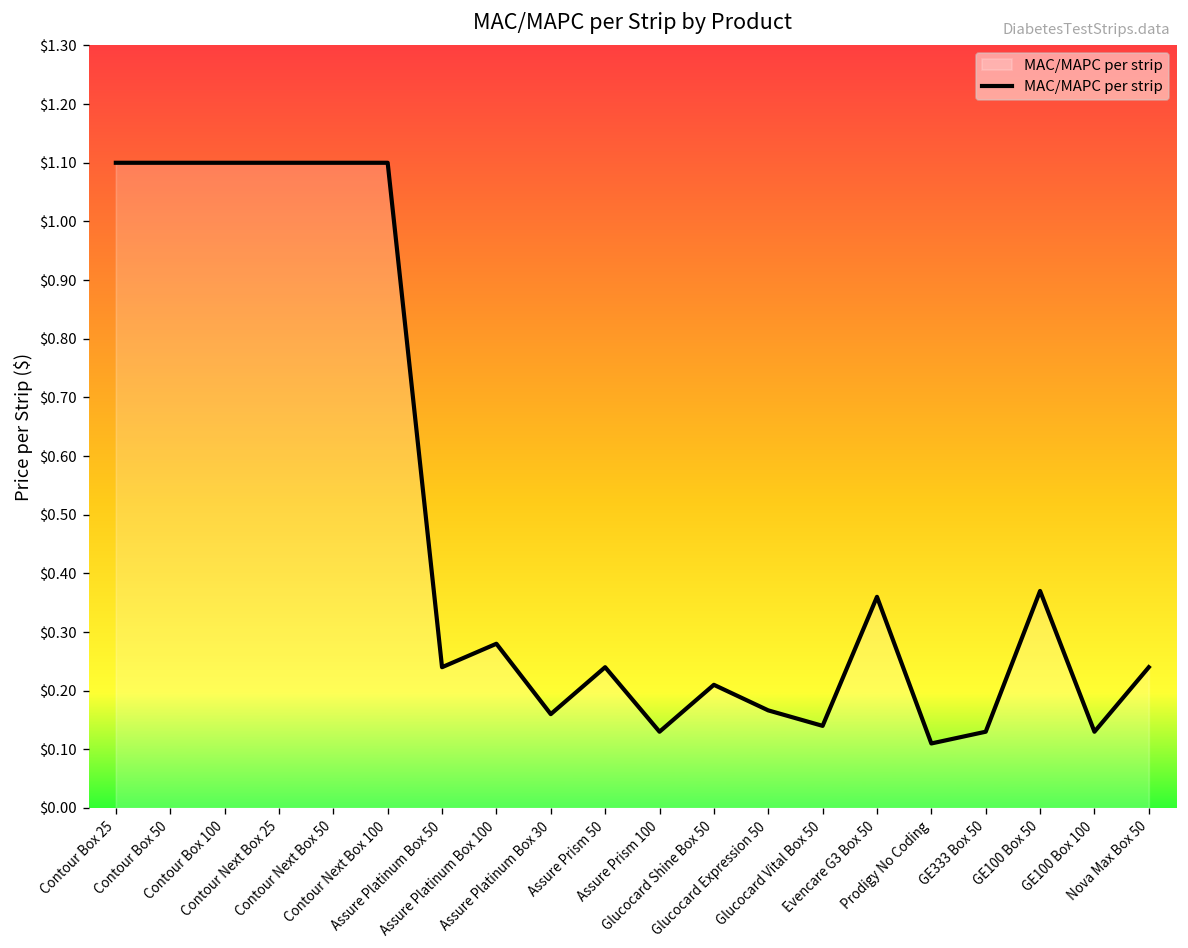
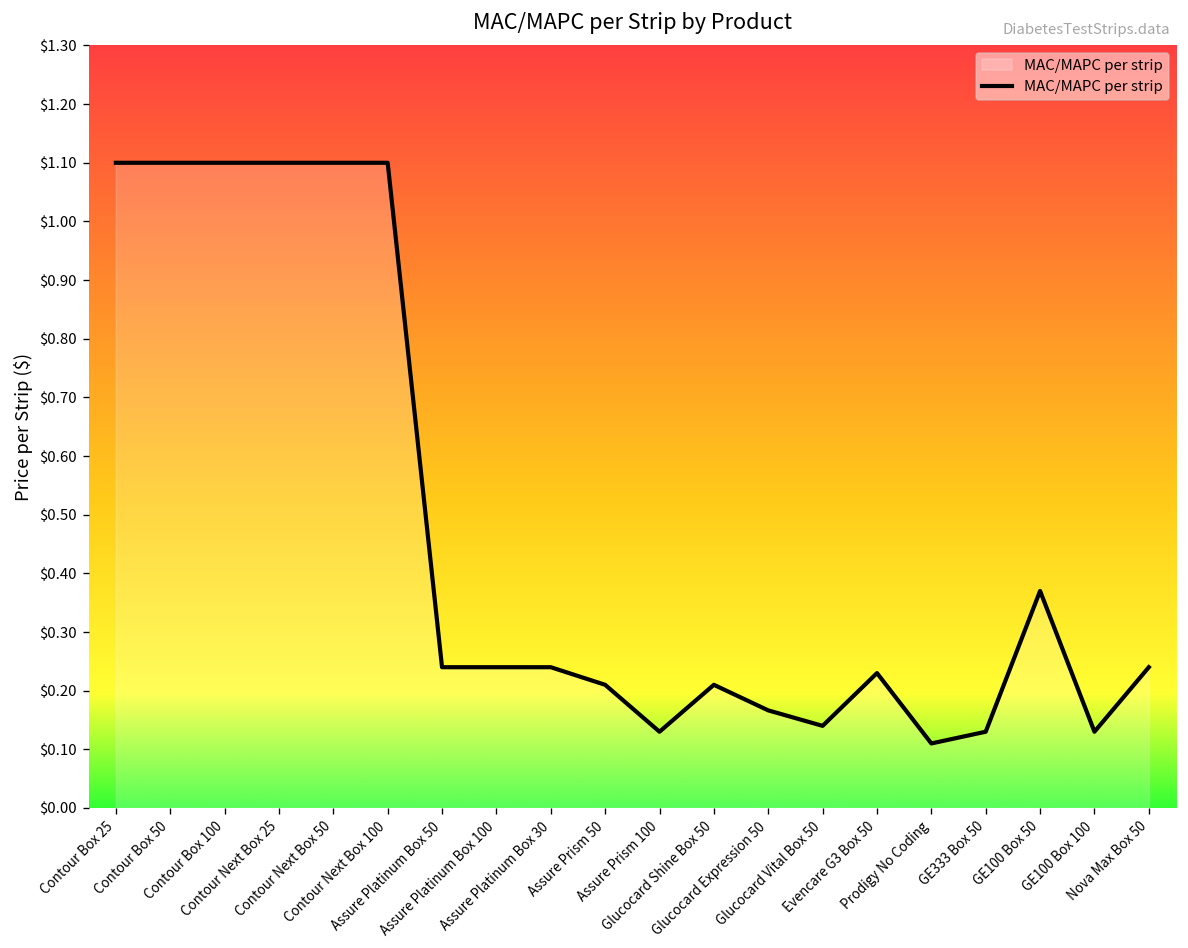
  {
    "Contour Box 25": "$1.10",
    "Contour Box 50": "$1.10",
    "Contour Box 100": "$1.10",
    "Contour Next Box 25": "$1.10",
    "Contour Next Box 50": "$1.10",
    "Contour Next Box 100": "$1.10",
    "Assure Platinum Box 50": "$0.24",
-   "Assure Platinum Box 100": "$0.28",
-   "Assure Platinum Box 30": "$0.16",
-   "Assure Prism 50": "$0.24",
+   "Assure Platinum Box 100": "$0.24",
+   "Assure Platinum Box 30": "$0.24",
+   "Assure Prism 50": "$0.21",
    "Assure Prism 100": "$0.13",
    "Glucocard Shine Box 50": "$0.21",
    "Glucocard Expression 50": "$0.17",
    "Glucocard Vital Box 50": "$0.14",
-   "Evencare G3 Box 50": "$0.36",
+   "Evencare G3 Box 50": "$0.23",
    "Prodigy No Coding": "$0.11",
    "GE333 Box 50": "$0.13",
    "GE100 Box 50": "$0.37",
    "GE100 Box 100": "$0.13",
    "Nova Max Box 50": "$0.24"
  }
